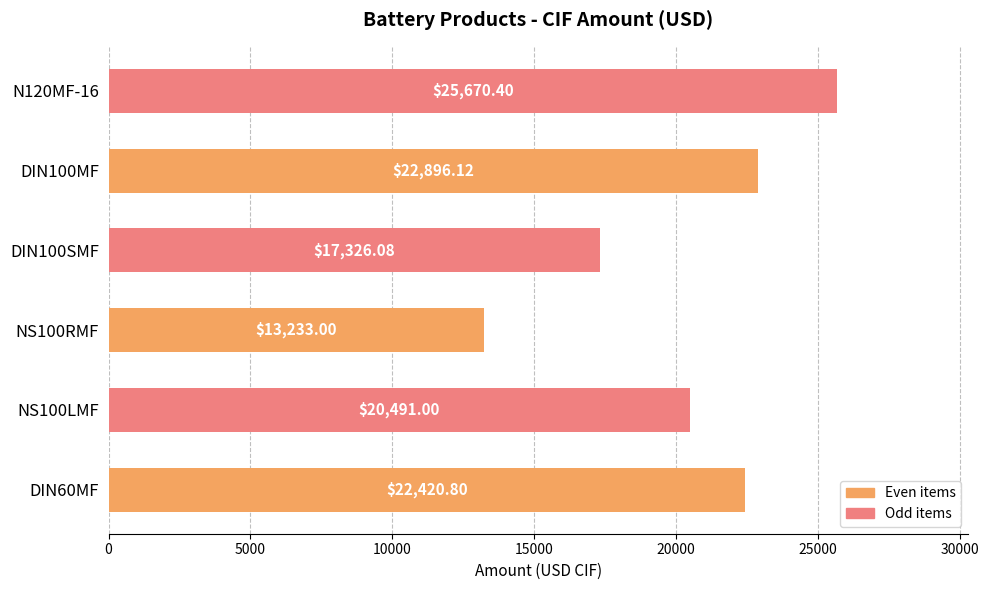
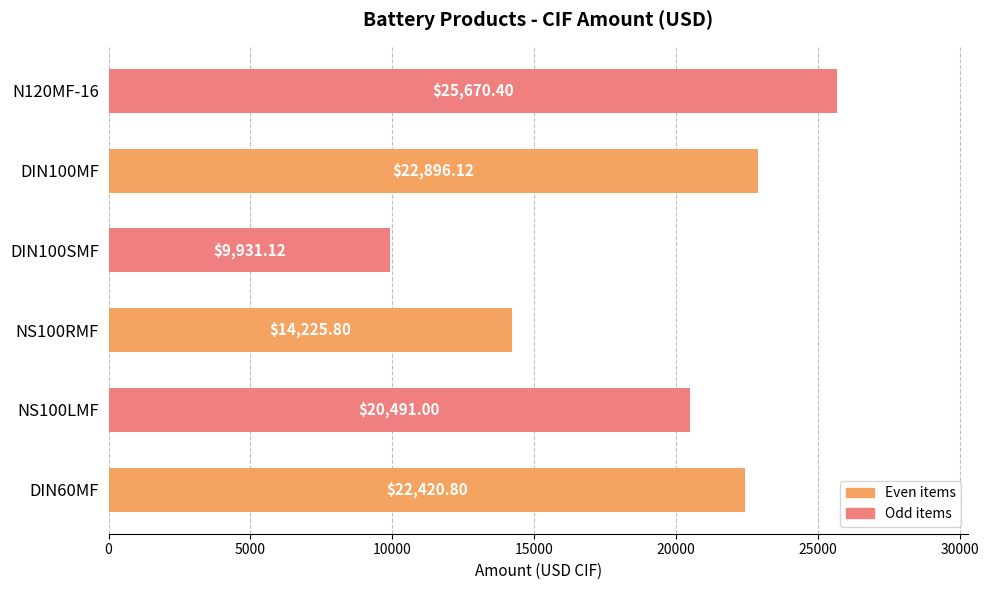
  {
    "N120MF-16": "$25,670.40",
    "DIN100MF": "$22,896.12",
-   "DIN100SMF": "$17,326.08",
-   "NS100RMF": "$13,233.00",
+   "DIN100SMF": "$9,931.12",
+   "NS100RMF": "$14,225.80",
    "NS100LMF": "$20,491.00",
    "DIN60MF": "$22,420.80"
  }
